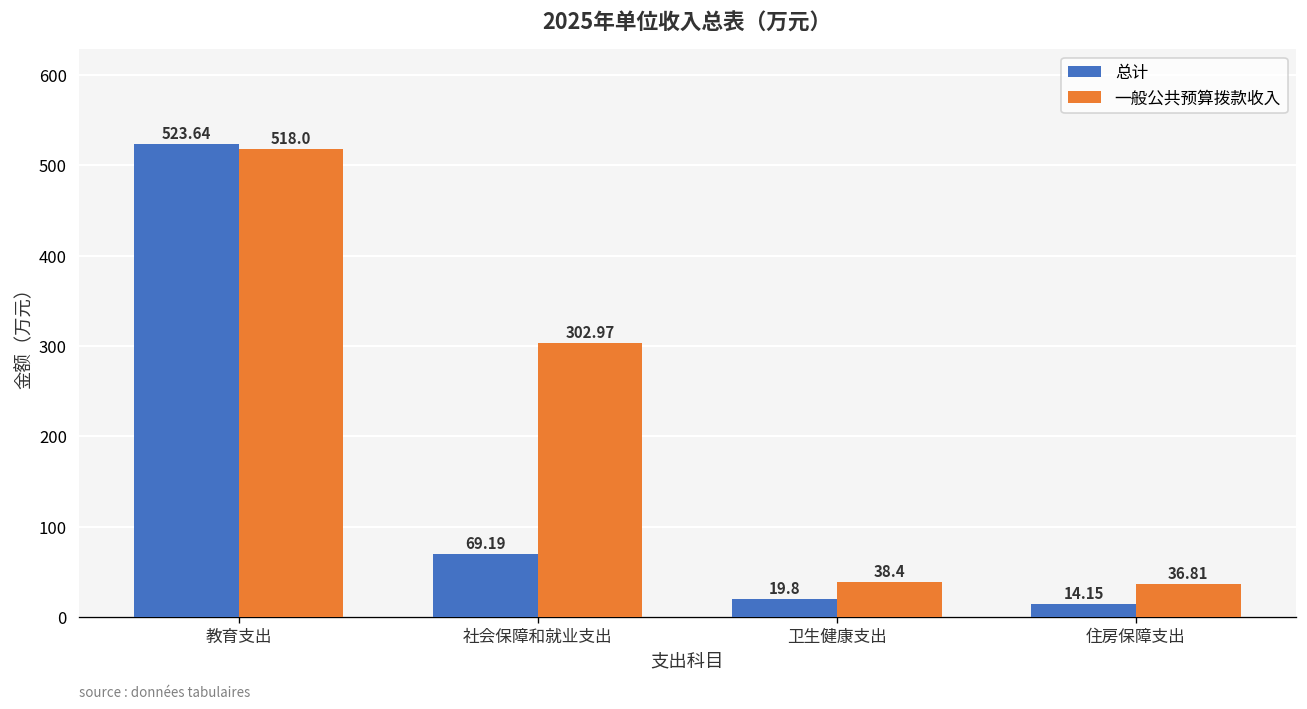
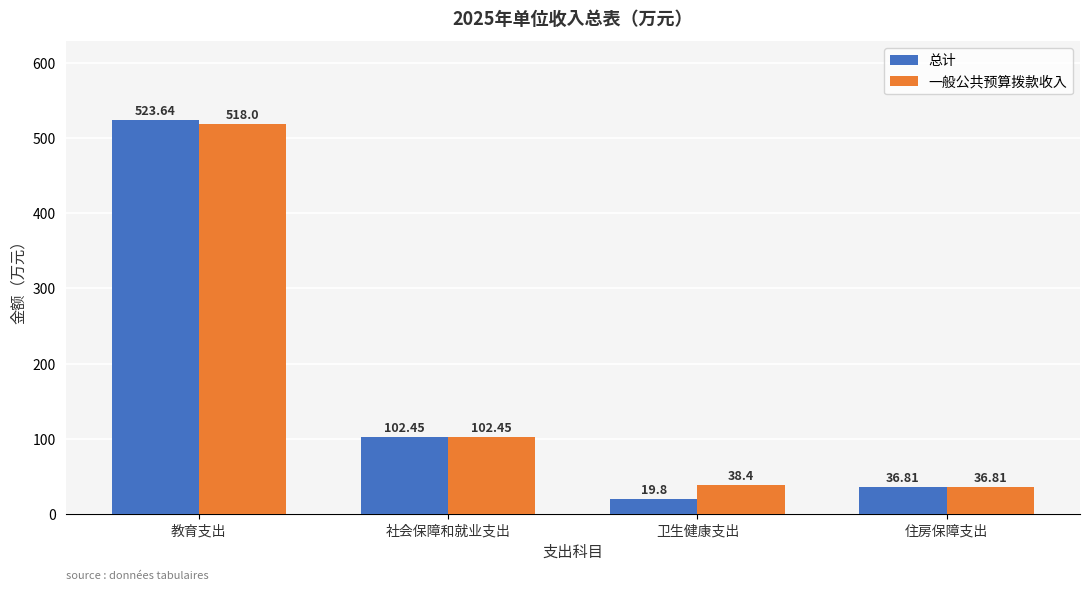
  {
    "总计": {
      "教育支出": 523.64,
-     "社会保障和就业支出": 69.19,
+     "社会保障和就业支出": 102.45,
      "卫生健康支出": 19.8,
-     "住房保障支出": 14.15
+     "住房保障支出": 36.81
    },
    "一般公共预算拨款收入": {
      "教育支出": 518.0,
-     "社会保障和就业支出": 302.97,
+     "社会保障和就业支出": 102.45,
      "卫生健康支出": 38.4,
      "住房保障支出": 36.81
    }
  }
